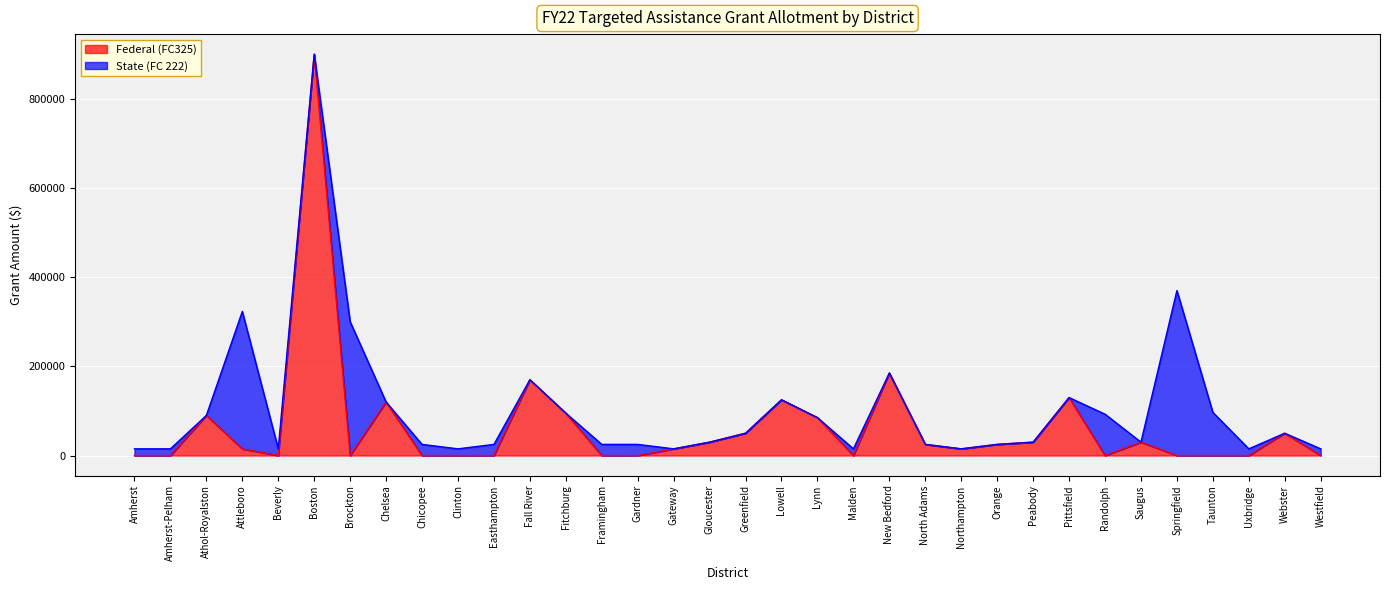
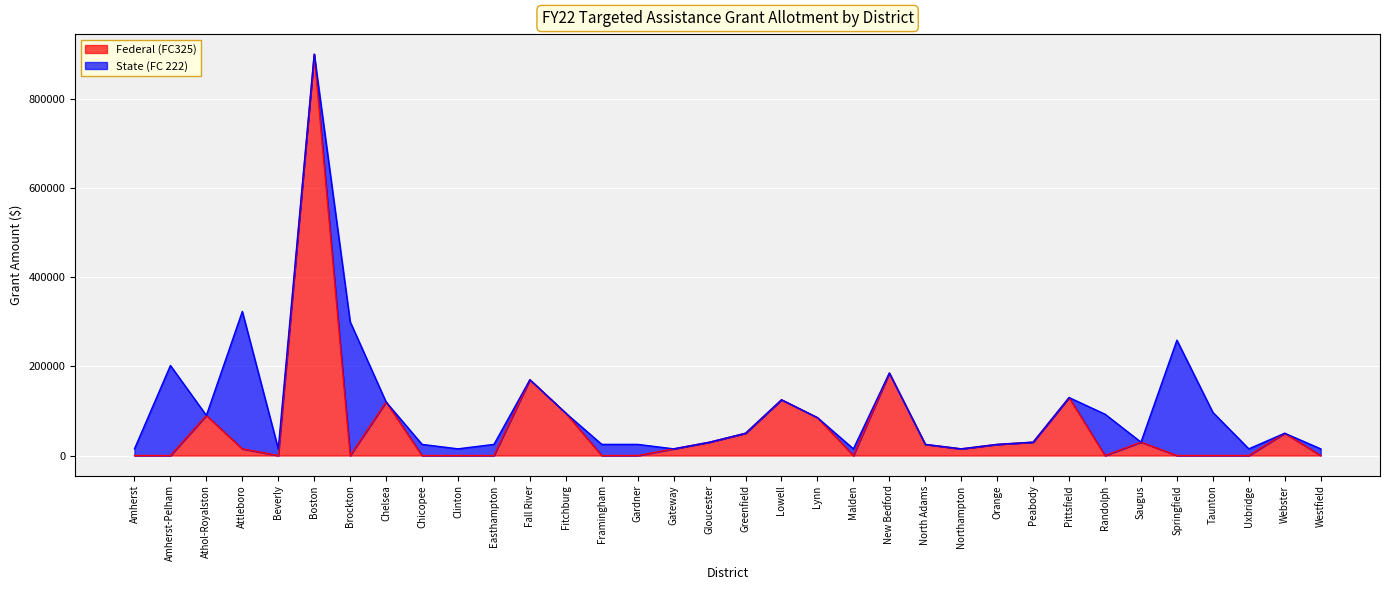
  {
    "Federal (FC325)": {
      "Amherst": 0,
      "Amherst-Pelham": 0,
      "Attleboro": 20000,
      "Beverly": 0,
      "Brockton": 0,
      "Chicopee": 0,
      "Clinton": 0,
      "Easthampton": 0,
      "Framingham": 0,
      "Gardner": 0,
      "Malden": 0,
      "Randolph": 0,
      "Springfield": 0,
      "Taunton": 0,
      "Uxbridge": 0,
      "Westfield": 0
    },
    "State (FC 222)": {
      "Amherst": 20000,
-     "Amherst-Pelham": 20000,
+     "Amherst-Pelham": 200000,
      "Attleboro": 310000,
      "Beverly": 20000,
      "Brockton": 300000,
      "Chicopee": 30000,
      "Clinton": 20000,
      "Easthampton": 30000,
      "Framingham": 30000,
      "Gardner": 30000,
      "Malden": 20000,
      "Randolph": 90000,
-     "Springfield": 370000,
+     "Springfield": 260000,
      "Taunton": 100000,
      "Uxbridge": 20000,
      "Westfield": 20000
    }
  }
